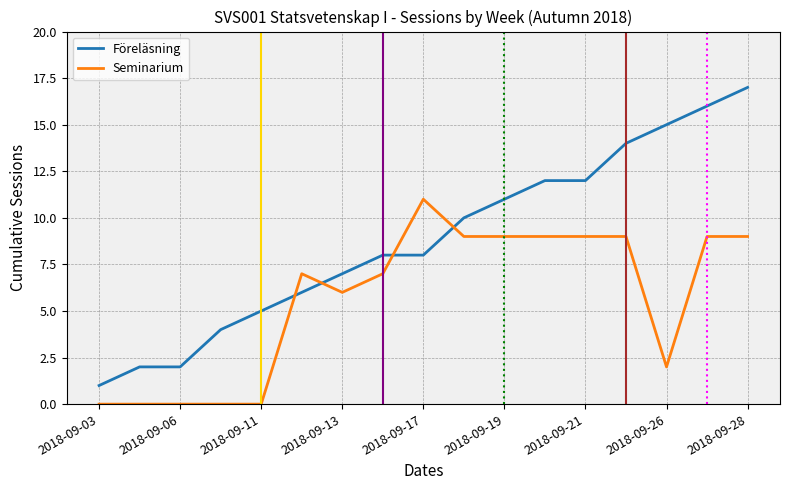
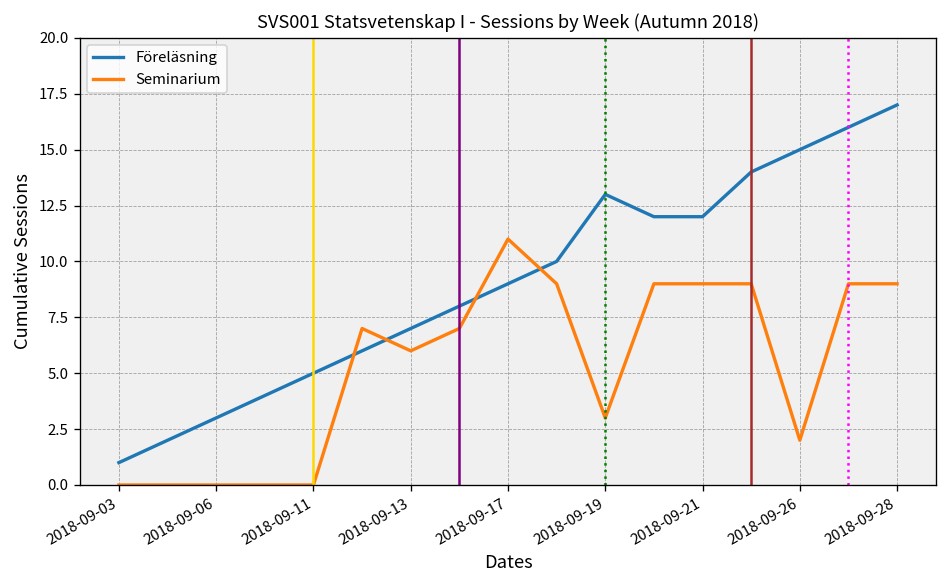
  {
    "Föreläsning": {
      "2018-09-03": 1,
-     "2018-09-06": 2,
+     "2018-09-06": 3,
      "2018-09-11": 5,
      "2018-09-13": 7,
-     "2018-09-17": 8,
-     "2018-09-19": 11,
+     "2018-09-17": 9,
+     "2018-09-19": 13,
      "2018-09-21": 12,
      "2018-09-26": 15,
      "2018-09-28": 17
    },
    "Seminarium": {
      "2018-09-03": 0,
      "2018-09-06": 0,
      "2018-09-11": 0,
      "2018-09-13": 6,
      "2018-09-17": 11,
-     "2018-09-19": 9,
+     "2018-09-19": 3,
      "2018-09-21": 9,
      "2018-09-26": 2,
      "2018-09-28": 9
    }
  }
